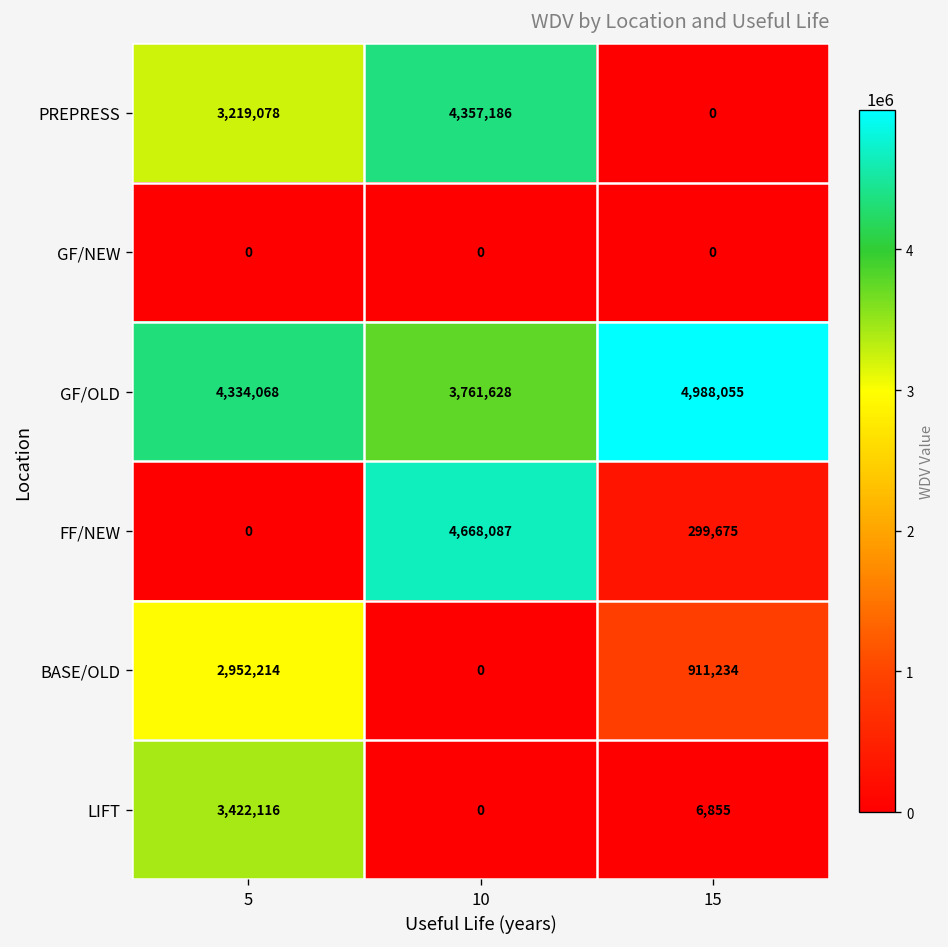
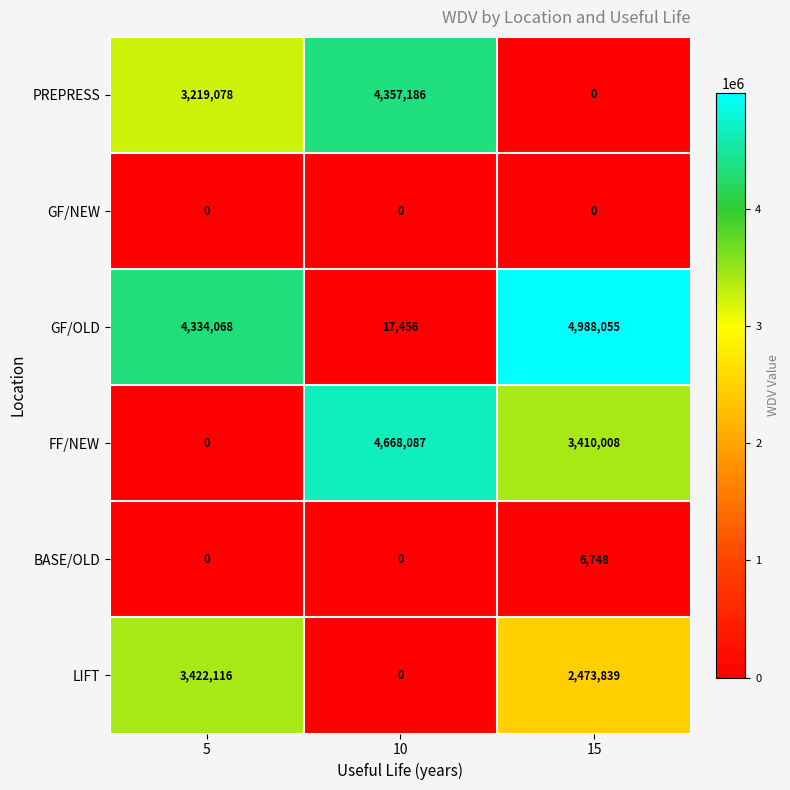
  {
    "PREPRESS": {
      "5": "3,219,078",
      "10": "4,357,186",
      "15": "0"
    },
    "GF/NEW": {
      "5": "0",
      "10": "0",
      "15": "0"
    },
    "GF/OLD": {
      "5": "4,334,068",
-     "10": "3,761,628",
+     "10": "17,456",
      "15": "4,988,055"
    },
    "FF/NEW": {
      "5": "0",
      "10": "4,668,087",
-     "15": "299,675"
+     "15": "3,410,008"
    },
    "BASE/OLD": {
-     "5": "2,952,214",
+     "5": "0",
      "10": "0",
-     "15": "911,234"
+     "15": "6,748"
    },
    "LIFT": {
      "5": "3,422,116",
      "10": "0",
-     "15": "6,855"
+     "15": "2,473,839"
    }
  }
